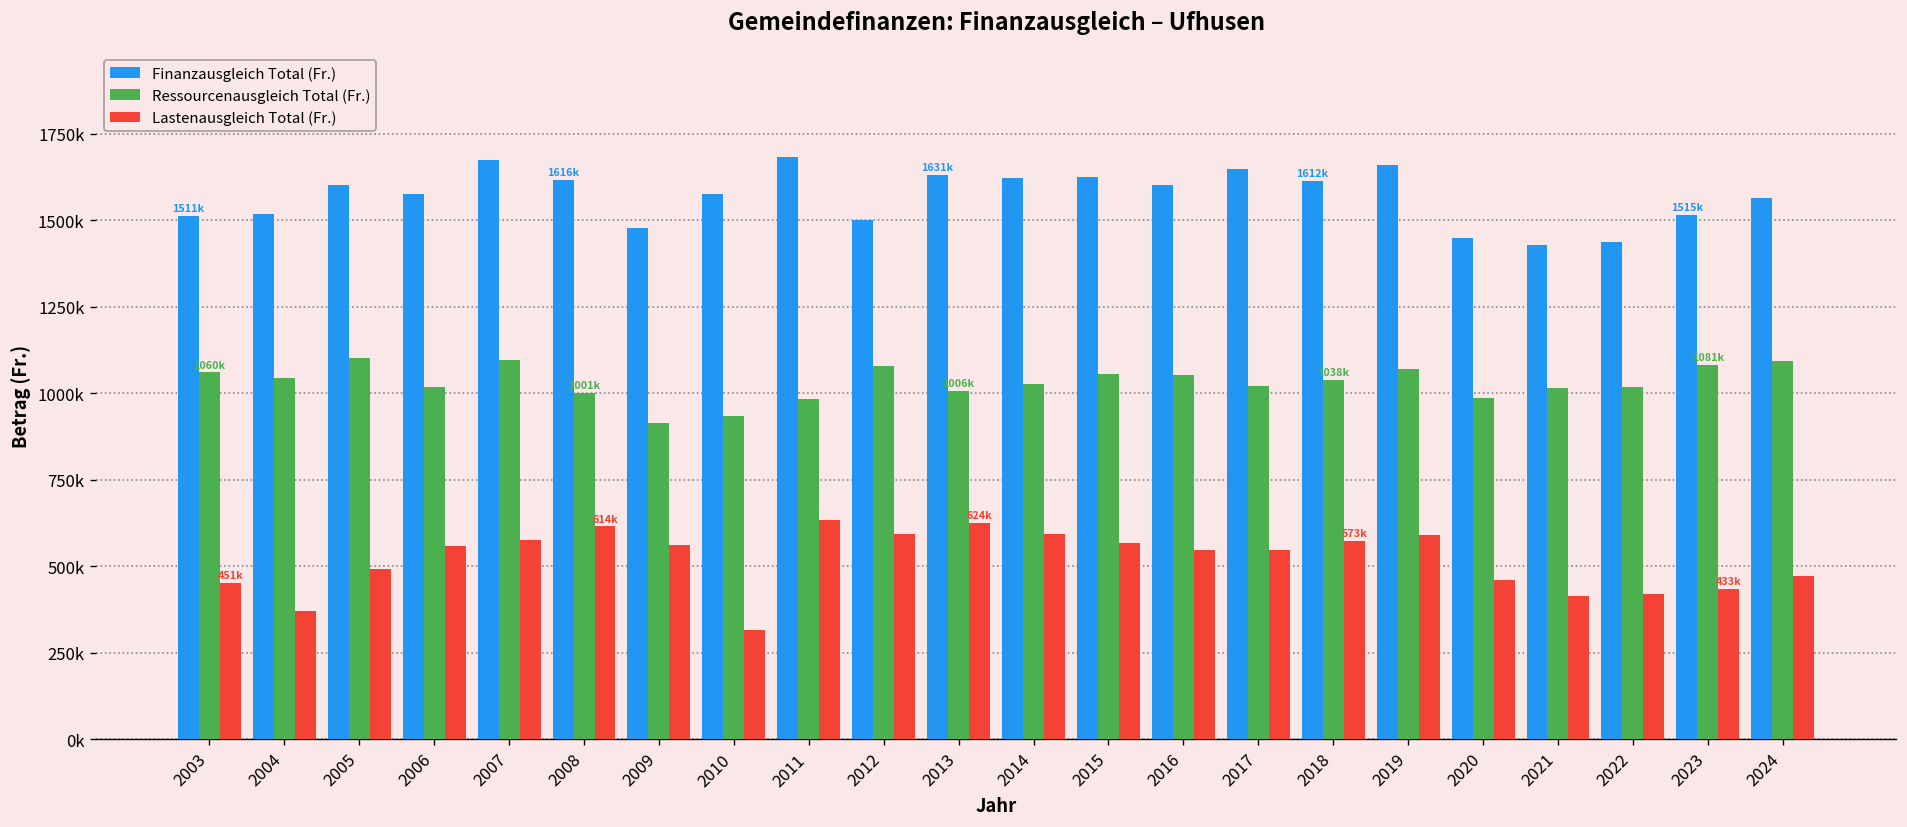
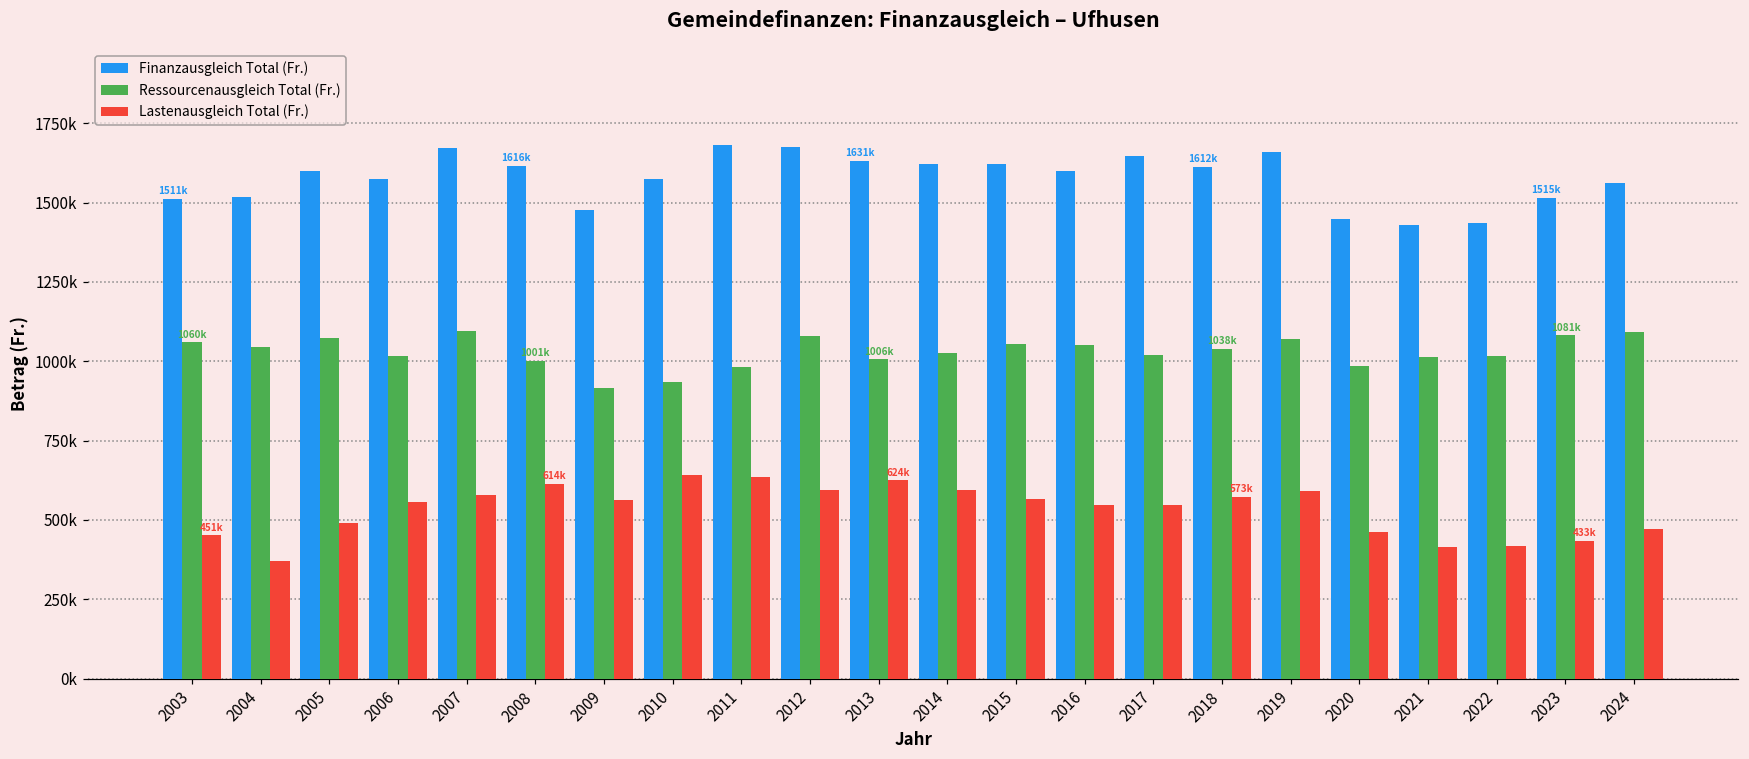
  {
    "Finanzausgleich Total (Fr.)": {
      "2004": 1520000,
      "2005": 1600000,
      "2006": 1580000,
      "2007": 1670000,
      "2009": 1480000,
      "2010": 1580000,
      "2011": 1680000,
-     "2012": 1500000,
+     "2012": 1670000,
      "2014": 1620000,
      "2015": 1620000,
      "2016": 1600000,
      "2017": 1650000,
      "2019": 1660000,
      "2020": 1450000,
      "2021": 1430000,
      "2022": 1440000,
      "2024": 1560000
    },
    "Ressourcenausgleich Total (Fr.)": {
      "2004": 1050000,
-     "2005": 1100000,
+     "2005": 1070000,
      "2006": 1020000,
      "2007": 1100000,
      "2009": 910000,
      "2010": 930000,
      "2011": 980000,
      "2012": 1080000,
      "2014": 1030000,
      "2015": 1060000,
      "2016": 1050000,
      "2017": 1020000,
      "2019": 1070000,
      "2020": 990000,
      "2021": 1010000,
      "2022": 1020000,
      "2024": 1090000
    },
    "Lastenausgleich Total (Fr.)": {
      "2004": 370000,
      "2005": 490000,
      "2006": 560000,
      "2007": 580000,
      "2009": 560000,
-     "2010": 320000,
+     "2010": 640000,
      "2011": 630000,
      "2012": 590000,
      "2014": 590000,
      "2015": 570000,
      "2016": 550000,
      "2017": 550000,
      "2019": 590000,
      "2020": 460000,
      "2021": 410000,
      "2022": 420000,
      "2024": 470000
    }
  }
